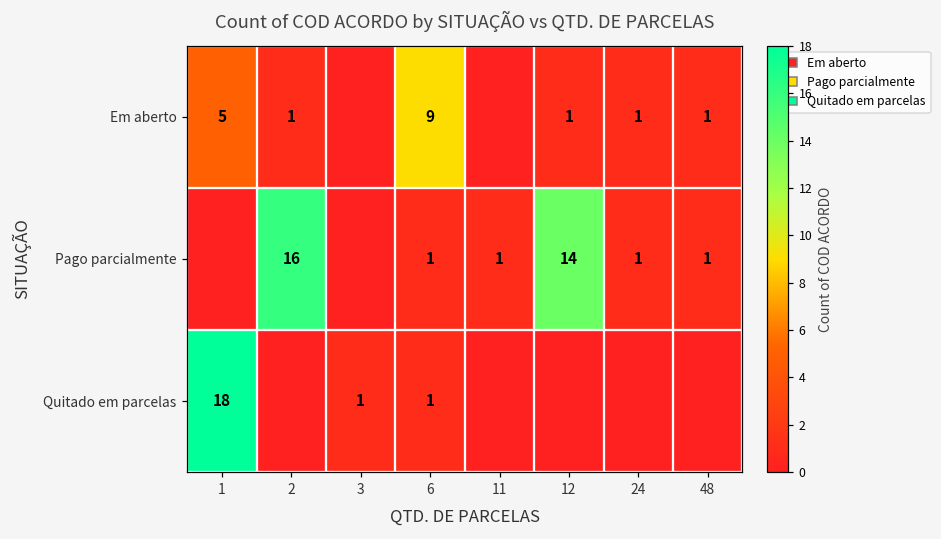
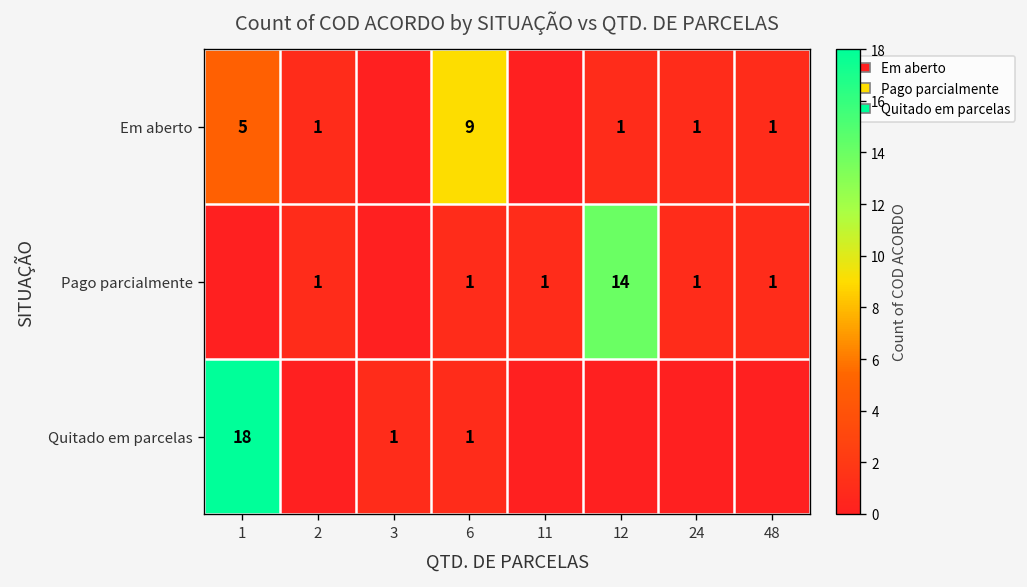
  {
    "Em aberto": {
      "1": 5,
      "2": 1,
      "6": 9,
      "12": 1,
      "24": 1,
      "48": 1
    },
    "Pago parcialmente": {
-     "2": 16,
+     "2": 1,
      "6": 1,
      "11": 1,
      "12": 14,
      "24": 1,
      "48": 1
    },
    "Quitado em parcelas": {
      "1": 18,
      "3": 1,
      "6": 1
    }
  }
